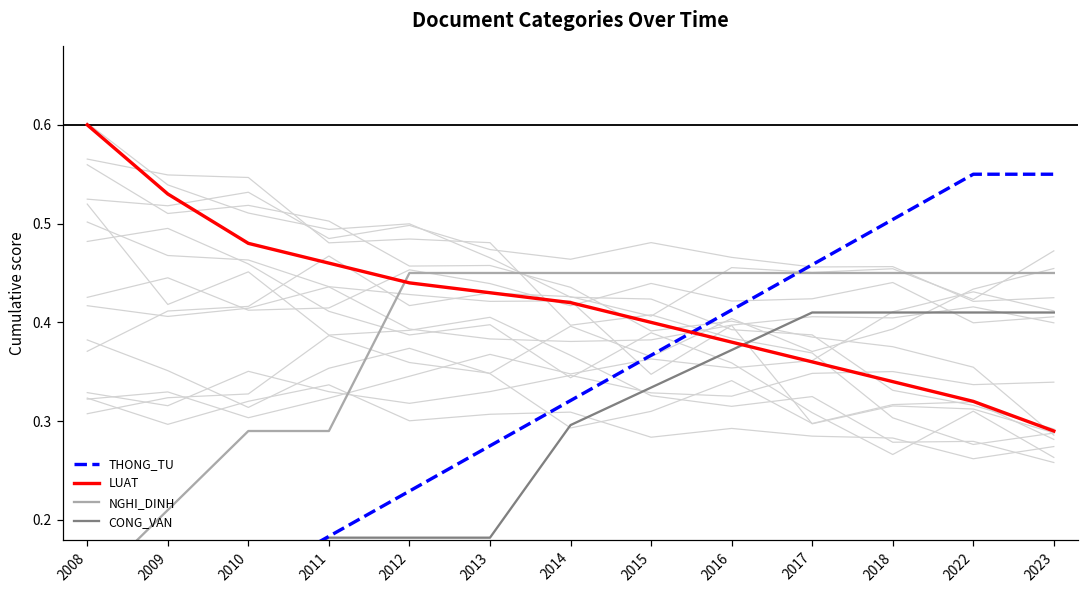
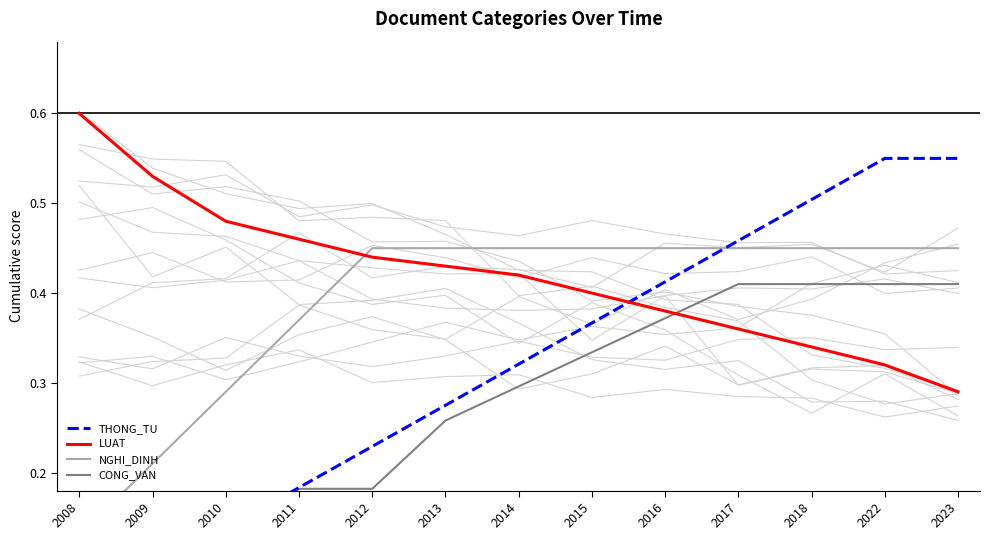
  {
    "THONG_TU": {
      "2012": 0.23,
      "2013": 0.28,
      "2014": 0.32,
      "2016": 0.41,
      "2018": 0.50,
      "2022": 0.55,
      "2023": 0.55
    },
    "LUAT": {
      "2009": 0.53,
      "2010": 0.48,
      "2011": 0.46,
      "2012": 0.44,
      "2015": 0.40,
      "2016": 0.38,
      "2018": 0.34
    },
    "NGHI_DINH": {
      "2009": 0.21,
      "2010": 0.29,
-     "2011": 0.29,
+     "2011": 0.37,
      "2012": 0.45,
      "2013": 0.45,
      "2014": 0.45,
      "2015": 0.45,
      "2016": 0.45,
      "2018": 0.45,
      "2022": 0.45,
      "2023": 0.45
    },
    "CONG_VAN": {
      "2012": 0.18,
-     "2013": 0.18,
+     "2013": 0.26,
      "2014": 0.30,
      "2015": 0.33,
      "2016": 0.37,
      "2017": 0.41,
      "2022": 0.41
    }
  }
